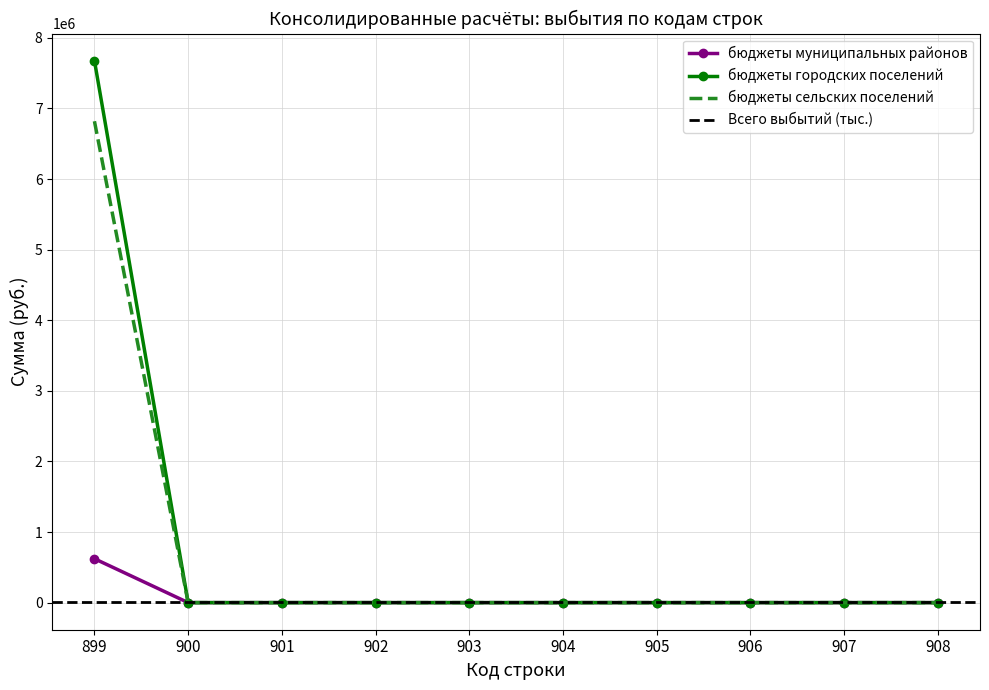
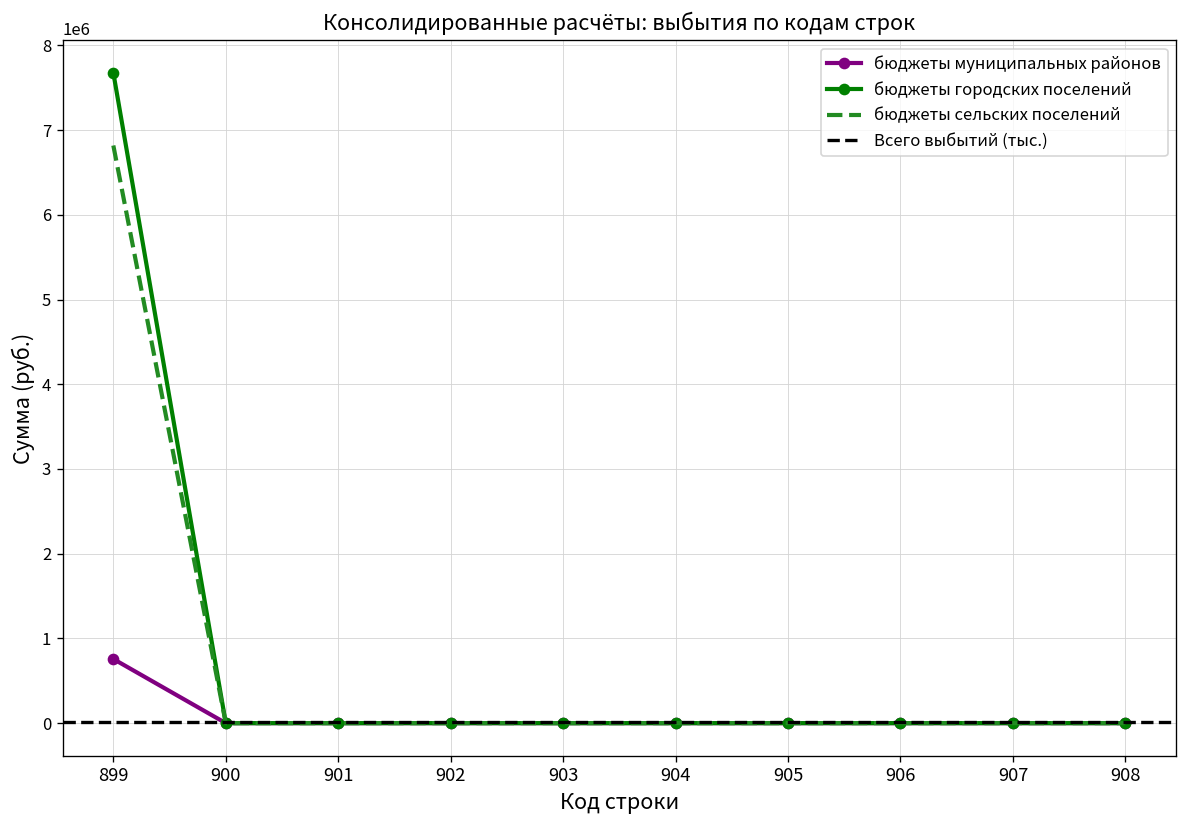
  {
    "бюджеты муниципальных районов": {
-     "899": 600000
+     "899": 800000
    }
  }
